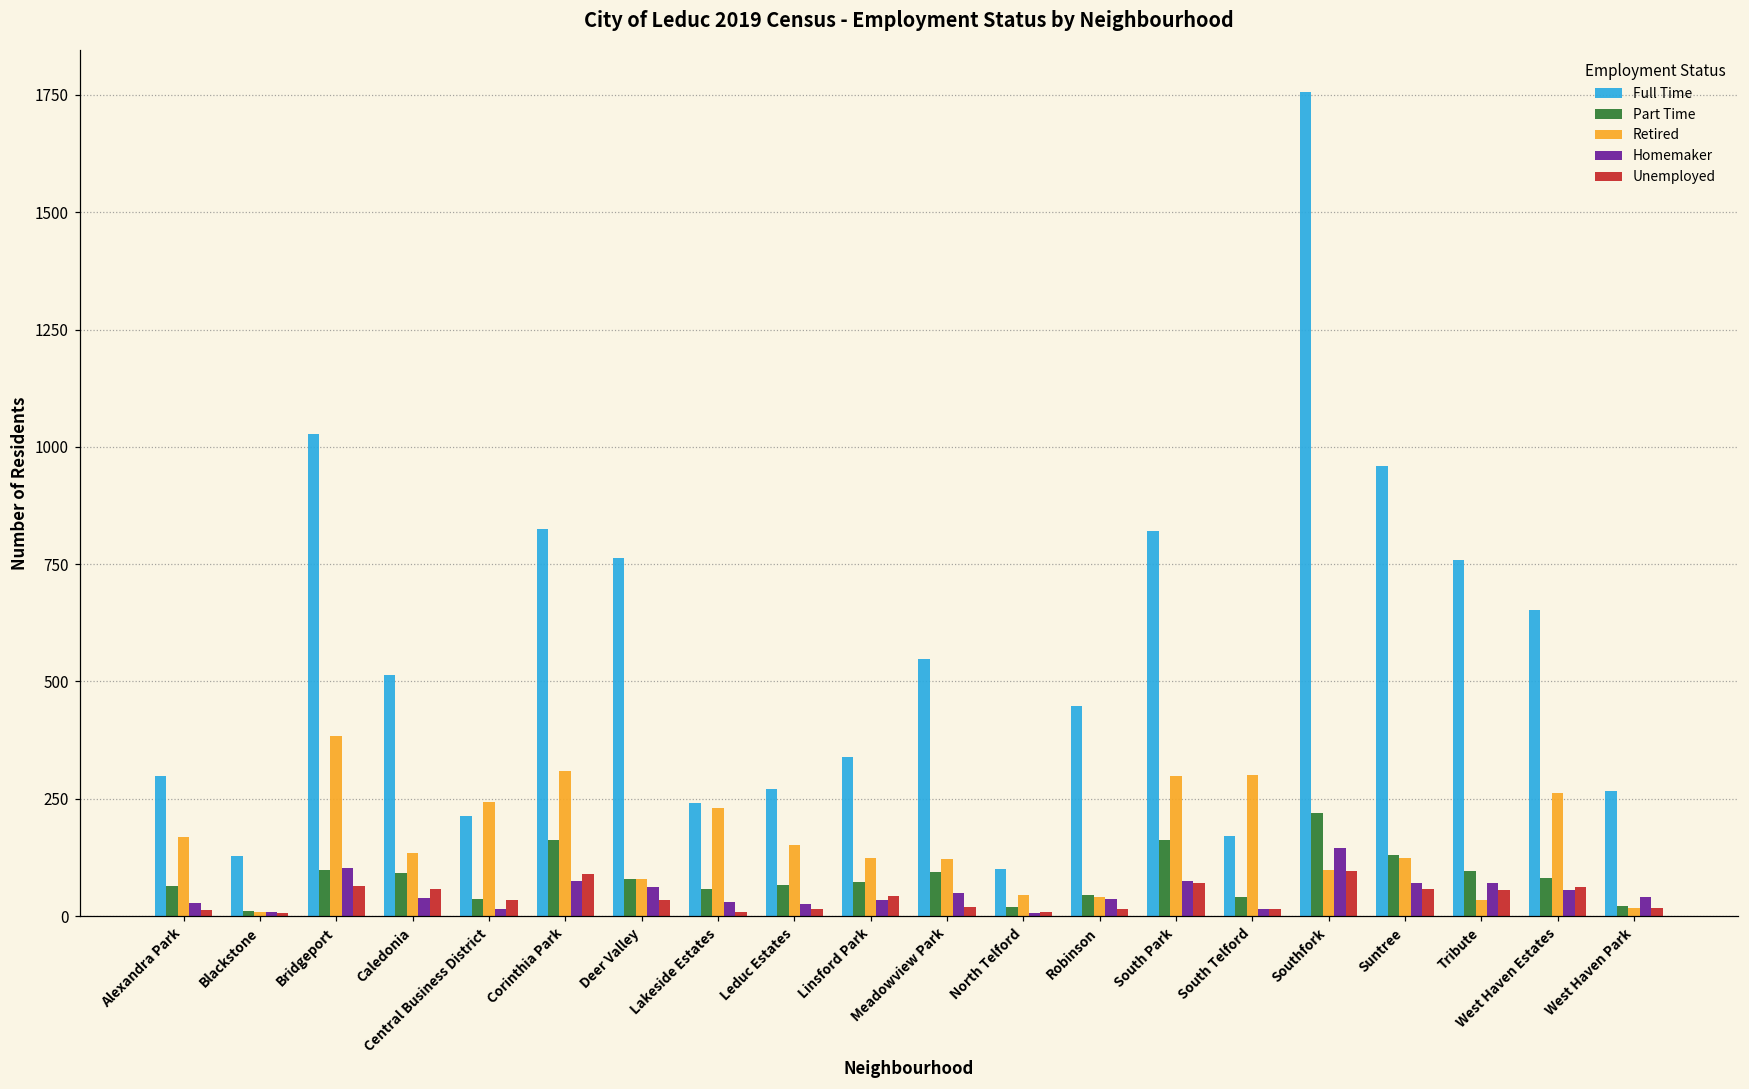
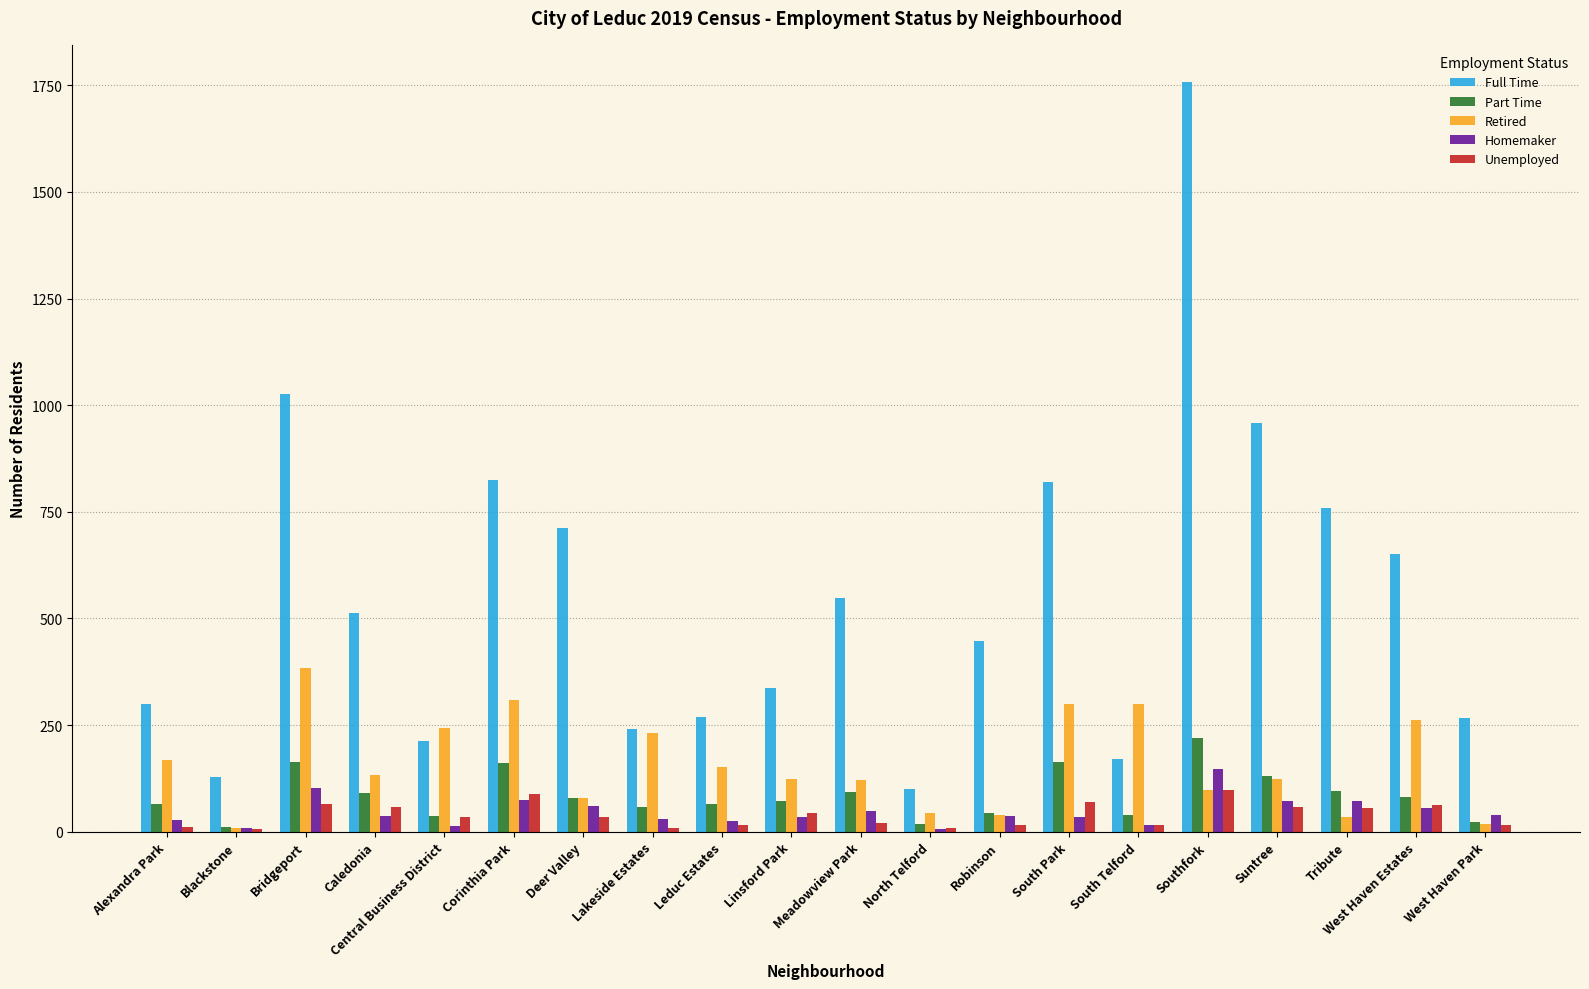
  {
    "Full Time": {
      "Alexandra Park": 300,
      "Blackstone": 130,
      "Bridgeport": 1030,
      "Caledonia": 510,
      "Central Business District": 210,
      "Corinthia Park": 820,
-     "Deer Valley": 760,
+     "Deer Valley": 710,
      "Lakeside Estates": 240,
      "Leduc Estates": 270,
      "Linsford Park": 340,
      "Meadowview Park": 550,
      "North Telford": 100,
      "Robinson": 450,
      "South Park": 820,
      "South Telford": 170,
      "Southfork": 1760,
      "Suntree": 960,
      "Tribute": 760,
      "West Haven Estates": 650,
      "West Haven Park": 270
    },
    "Part Time": {
      "Alexandra Park": 60,
      "Blackstone": 10,
-     "Bridgeport": 100,
+     "Bridgeport": 160,
      "Caledonia": 90,
      "Central Business District": 40,
      "Corinthia Park": 160,
      "Deer Valley": 80,
      "Lakeside Estates": 60,
      "Leduc Estates": 70,
      "Linsford Park": 70,
      "Meadowview Park": 90,
      "North Telford": 20,
      "Robinson": 40,
      "South Park": 160,
      "South Telford": 40,
      "Southfork": 220,
      "Suntree": 130,
      "Tribute": 100,
      "West Haven Estates": 80,
      "West Haven Park": 20
    },
    "Retired": {
      "Alexandra Park": 170,
      "Blackstone": 10,
      "Bridgeport": 380,
      "Caledonia": 130,
      "Central Business District": 240,
      "Corinthia Park": 310,
      "Deer Valley": 80,
      "Lakeside Estates": 230,
      "Leduc Estates": 150,
      "Linsford Park": 120,
      "Meadowview Park": 120,
      "North Telford": 40,
      "Robinson": 40,
      "South Park": 300,
      "South Telford": 300,
      "Southfork": 100,
      "Suntree": 120,
      "Tribute": 30,
      "West Haven Estates": 260,
      "West Haven Park": 20
    },
    "Homemaker": {
      "Alexandra Park": 30,
      "Blackstone": 10,
      "Bridgeport": 100,
      "Caledonia": 40,
      "Central Business District": 10,
      "Corinthia Park": 80,
      "Deer Valley": 60,
      "Lakeside Estates": 30,
      "Leduc Estates": 30,
      "Linsford Park": 30,
      "Meadowview Park": 50,
      "North Telford": 10,
      "Robinson": 40,
-     "South Park": 70,
+     "South Park": 40,
      "South Telford": 20,
      "Southfork": 150,
      "Suntree": 70,
      "Tribute": 70,
      "West Haven Estates": 60,
      "West Haven Park": 40
    },
    "Unemployed": {
      "Alexandra Park": 10,
      "Blackstone": 10,
      "Bridgeport": 60,
      "Caledonia": 60,
      "Central Business District": 30,
      "Corinthia Park": 90,
      "Deer Valley": 40,
      "Lakeside Estates": 10,
      "Leduc Estates": 20,
      "Linsford Park": 40,
      "Meadowview Park": 20,
      "North Telford": 10,
      "Robinson": 20,
      "South Park": 70,
      "South Telford": 20,
      "Southfork": 100,
      "Suntree": 60,
      "Tribute": 60,
      "West Haven Estates": 60,
      "West Haven Park": 20
    }
  }
